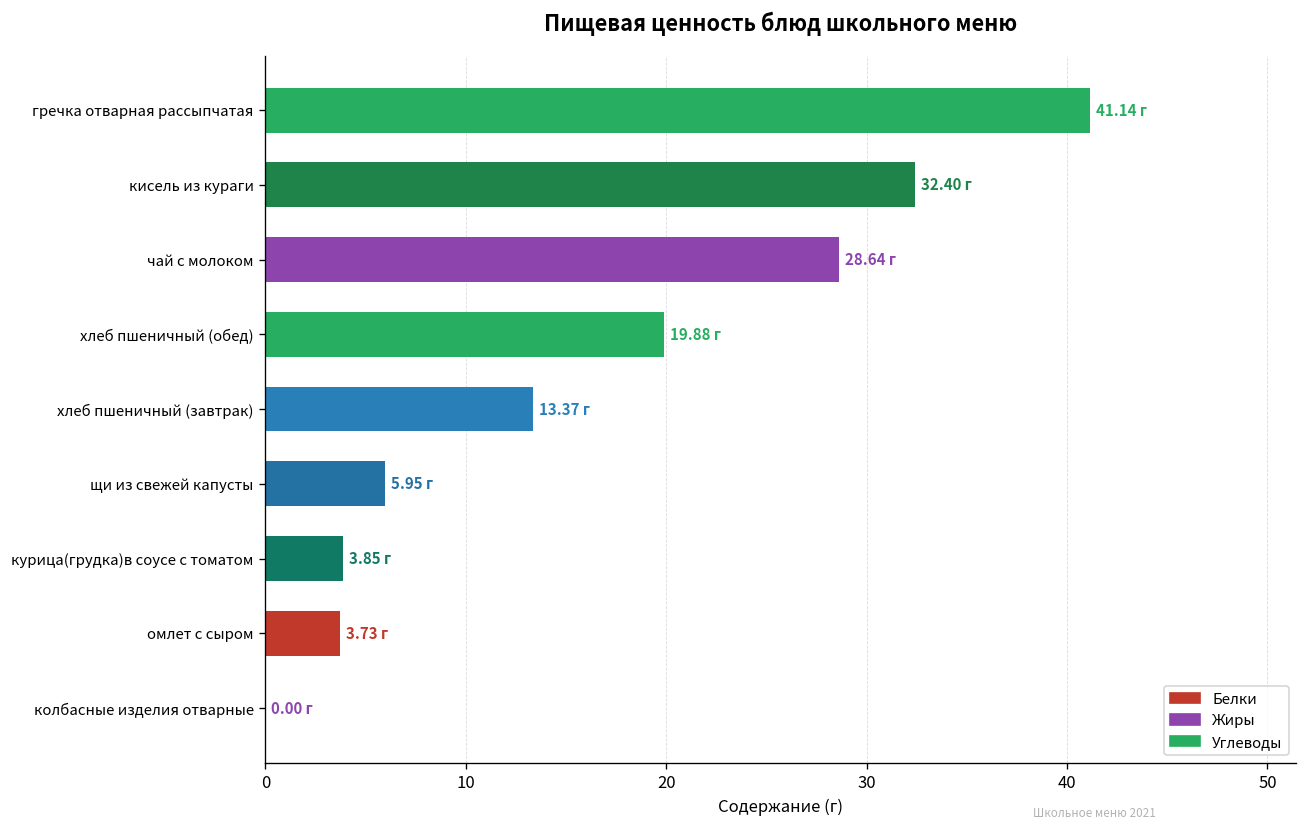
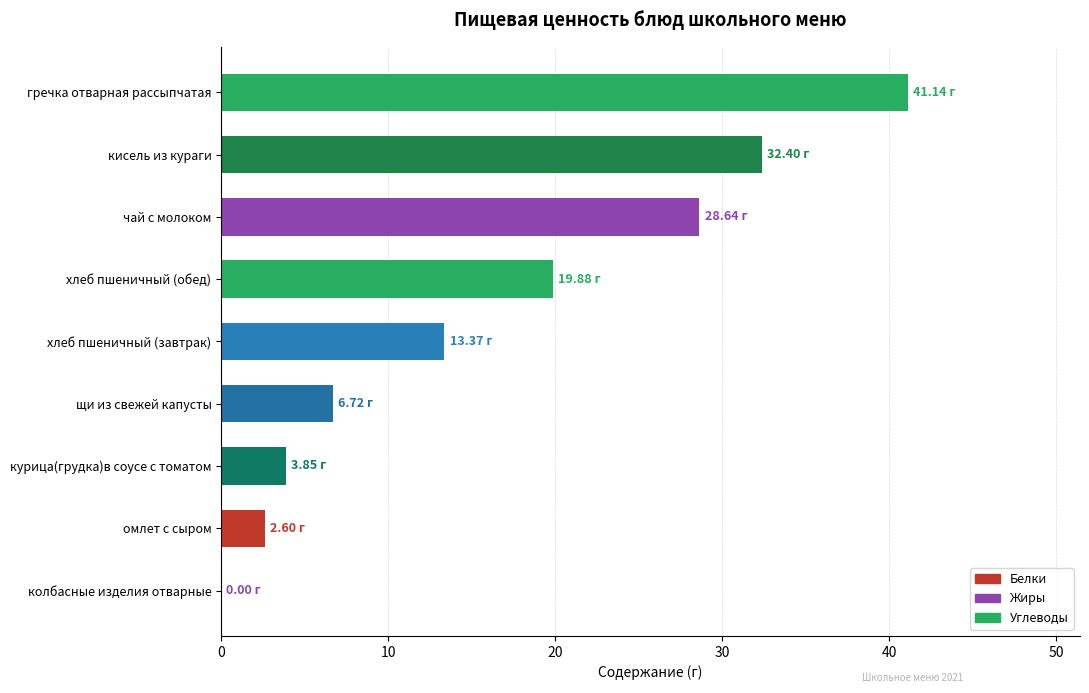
  {
    "гречка отварная рассыпчатая": 41.14,
    "кисель из кураги": 32.40,
    "чай с молоком": 28.64,
    "хлеб пшеничный (обед)": 19.88,
    "хлеб пшеничный (завтрак)": 13.37,
-   "щи из свежей капусты": 5.95,
+   "щи из свежей капусты": 6.72,
    "курица(грудка)в соусе с томатом": 3.85,
-   "омлет с сыром": 3.73,
+   "омлет с сыром": 2.60,
    "колбасные изделия отварные": 0.00
  }
